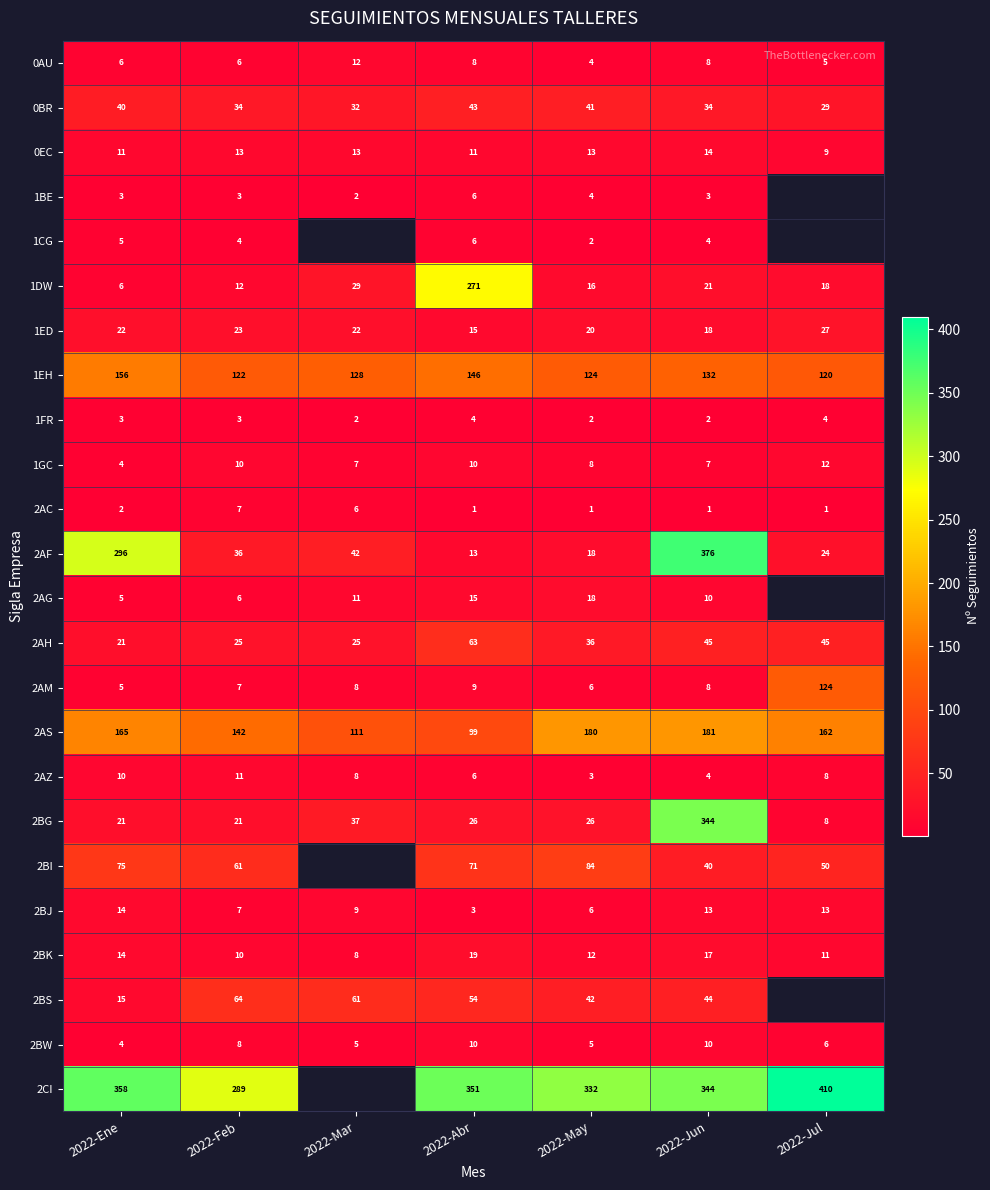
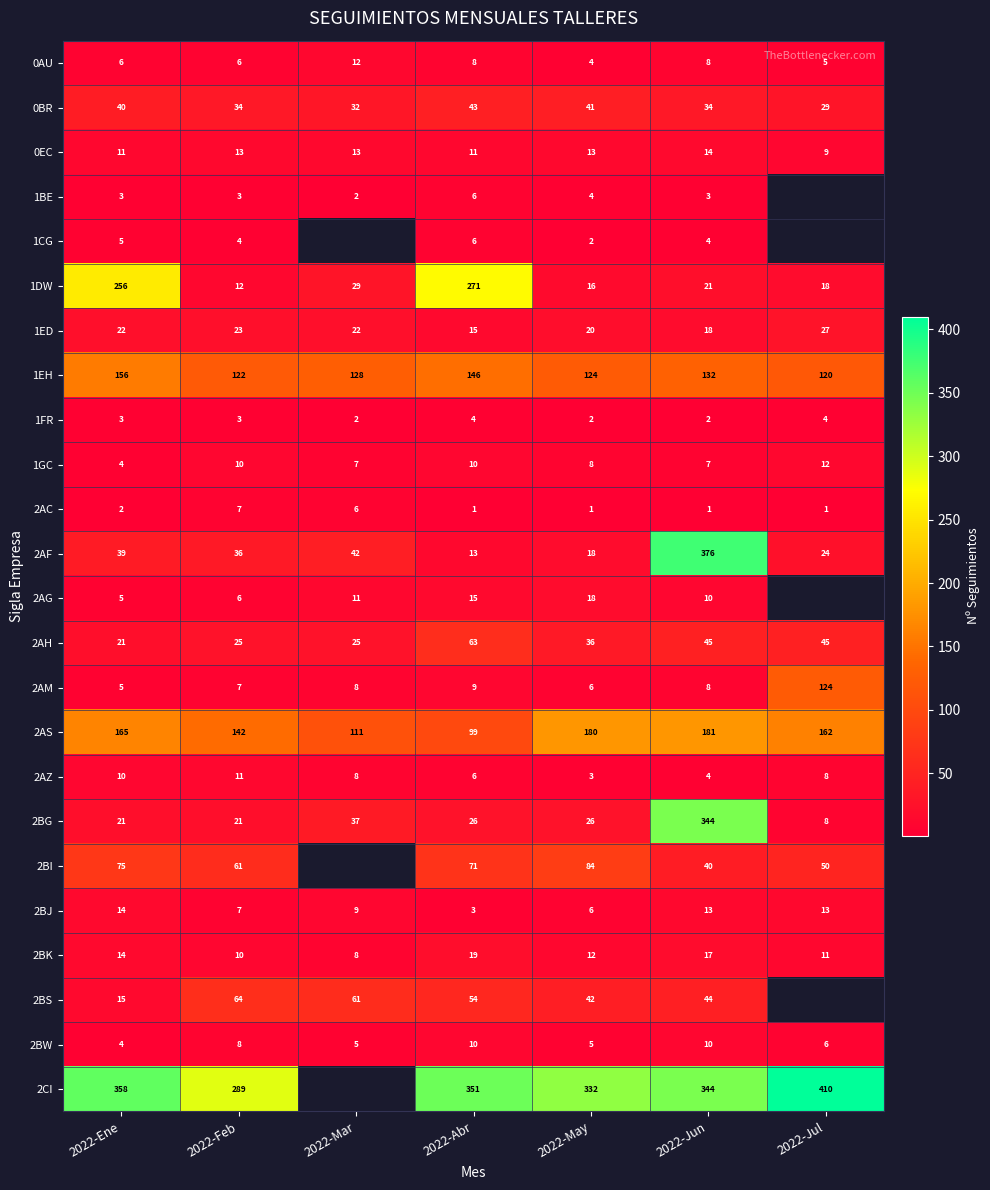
  {
    "0AU": {
      "2022-Ene": 6,
      "2022-Feb": 6,
      "2022-Mar": 12,
      "2022-Abr": 8,
      "2022-May": 4,
      "2022-Jun": 8
    },
    "0BR": {
      "2022-Ene": 40,
      "2022-Feb": 34,
      "2022-Mar": 32,
      "2022-Abr": 43,
      "2022-May": 41,
      "2022-Jun": 34,
      "2022-Jul": 29
    },
    "0EC": {
      "2022-Ene": 11,
      "2022-Feb": 13,
      "2022-Mar": 13,
      "2022-Abr": 11,
      "2022-May": 13,
      "2022-Jun": 14,
      "2022-Jul": 9
    },
    "1BE": {
      "2022-Ene": 3,
      "2022-Feb": 3,
      "2022-Mar": 2,
      "2022-Abr": 6,
      "2022-May": 4,
      "2022-Jun": 3
    },
    "1CG": {
      "2022-Ene": 5,
      "2022-Feb": 4,
      "2022-Abr": 6,
      "2022-May": 2,
      "2022-Jun": 4
    },
    "1DW": {
-     "2022-Ene": 6,
+     "2022-Ene": 256,
      "2022-Feb": 12,
      "2022-Mar": 29,
      "2022-Abr": 271,
      "2022-May": 16,
      "2022-Jun": 21,
      "2022-Jul": 18
    },
    "1ED": {
      "2022-Ene": 22,
      "2022-Feb": 23,
      "2022-Mar": 22,
      "2022-Abr": 15,
      "2022-May": 20,
      "2022-Jun": 18,
      "2022-Jul": 27
    },
    "1EH": {
      "2022-Ene": 156,
      "2022-Feb": 122,
      "2022-Mar": 128,
      "2022-Abr": 146,
      "2022-May": 124,
      "2022-Jun": 132,
      "2022-Jul": 120
    },
    "1FR": {
      "2022-Ene": 3,
      "2022-Feb": 3,
      "2022-Mar": 2,
      "2022-Abr": 4,
      "2022-May": 2,
      "2022-Jun": 2,
      "2022-Jul": 4
    },
    "1GC": {
      "2022-Ene": 4,
      "2022-Feb": 10,
      "2022-Mar": 7,
      "2022-Abr": 10,
      "2022-May": 8,
      "2022-Jun": 7,
      "2022-Jul": 12
    },
    "2AC": {
      "2022-Ene": 2,
      "2022-Feb": 7,
      "2022-Mar": 6,
      "2022-Abr": 1,
      "2022-May": 1,
      "2022-Jun": 1,
      "2022-Jul": 1
    },
    "2AF": {
-     "2022-Ene": 296,
+     "2022-Ene": 39,
      "2022-Feb": 36,
      "2022-Mar": 42,
      "2022-Abr": 13,
      "2022-May": 18,
      "2022-Jun": 376,
      "2022-Jul": 24
    },
    "2AG": {
      "2022-Ene": 5,
      "2022-Feb": 6,
      "2022-Mar": 11,
      "2022-Abr": 15,
      "2022-May": 18,
      "2022-Jun": 10
    },
    "2AH": {
      "2022-Ene": 21,
      "2022-Feb": 25,
      "2022-Mar": 25,
      "2022-Abr": 63,
      "2022-May": 36,
      "2022-Jun": 45,
      "2022-Jul": 45
    },
    "2AM": {
      "2022-Ene": 5,
      "2022-Feb": 7,
      "2022-Mar": 8,
      "2022-Abr": 9,
      "2022-May": 6,
      "2022-Jun": 8,
      "2022-Jul": 124
    },
    "2AS": {
      "2022-Ene": 165,
      "2022-Feb": 142,
      "2022-Mar": 111,
      "2022-Abr": 99,
      "2022-May": 180,
      "2022-Jun": 181,
      "2022-Jul": 162
    },
    "2AZ": {
      "2022-Ene": 10,
      "2022-Feb": 11,
      "2022-Mar": 8,
      "2022-Abr": 6,
      "2022-May": 3,
      "2022-Jun": 4,
      "2022-Jul": 8
    },
    "2BG": {
      "2022-Ene": 21,
      "2022-Feb": 21,
      "2022-Mar": 37,
      "2022-Abr": 26,
      "2022-May": 26,
      "2022-Jun": 344,
      "2022-Jul": 8
    },
    "2BI": {
      "2022-Ene": 75,
      "2022-Feb": 61,
      "2022-Abr": 71,
      "2022-May": 84,
      "2022-Jun": 40,
      "2022-Jul": 50
    },
    "2BJ": {
      "2022-Ene": 14,
      "2022-Feb": 7,
      "2022-Mar": 9,
      "2022-Abr": 3,
      "2022-May": 6,
      "2022-Jun": 13,
      "2022-Jul": 13
    },
    "2BK": {
      "2022-Ene": 14,
      "2022-Feb": 10,
      "2022-Mar": 8,
      "2022-Abr": 19,
      "2022-May": 12,
      "2022-Jun": 17,
      "2022-Jul": 11
    },
    "2BS": {
      "2022-Ene": 15,
      "2022-Feb": 64,
      "2022-Mar": 61,
      "2022-Abr": 54,
      "2022-May": 42,
      "2022-Jun": 44
    },
    "2BW": {
      "2022-Ene": 4,
      "2022-Feb": 8,
      "2022-Mar": 5,
      "2022-Abr": 10,
      "2022-May": 5,
      "2022-Jun": 10,
      "2022-Jul": 6
    },
    "2CI": {
      "2022-Ene": 358,
      "2022-Feb": 289,
      "2022-Abr": 351,
      "2022-May": 332,
      "2022-Jun": 344,
      "2022-Jul": 410
    }
  }
